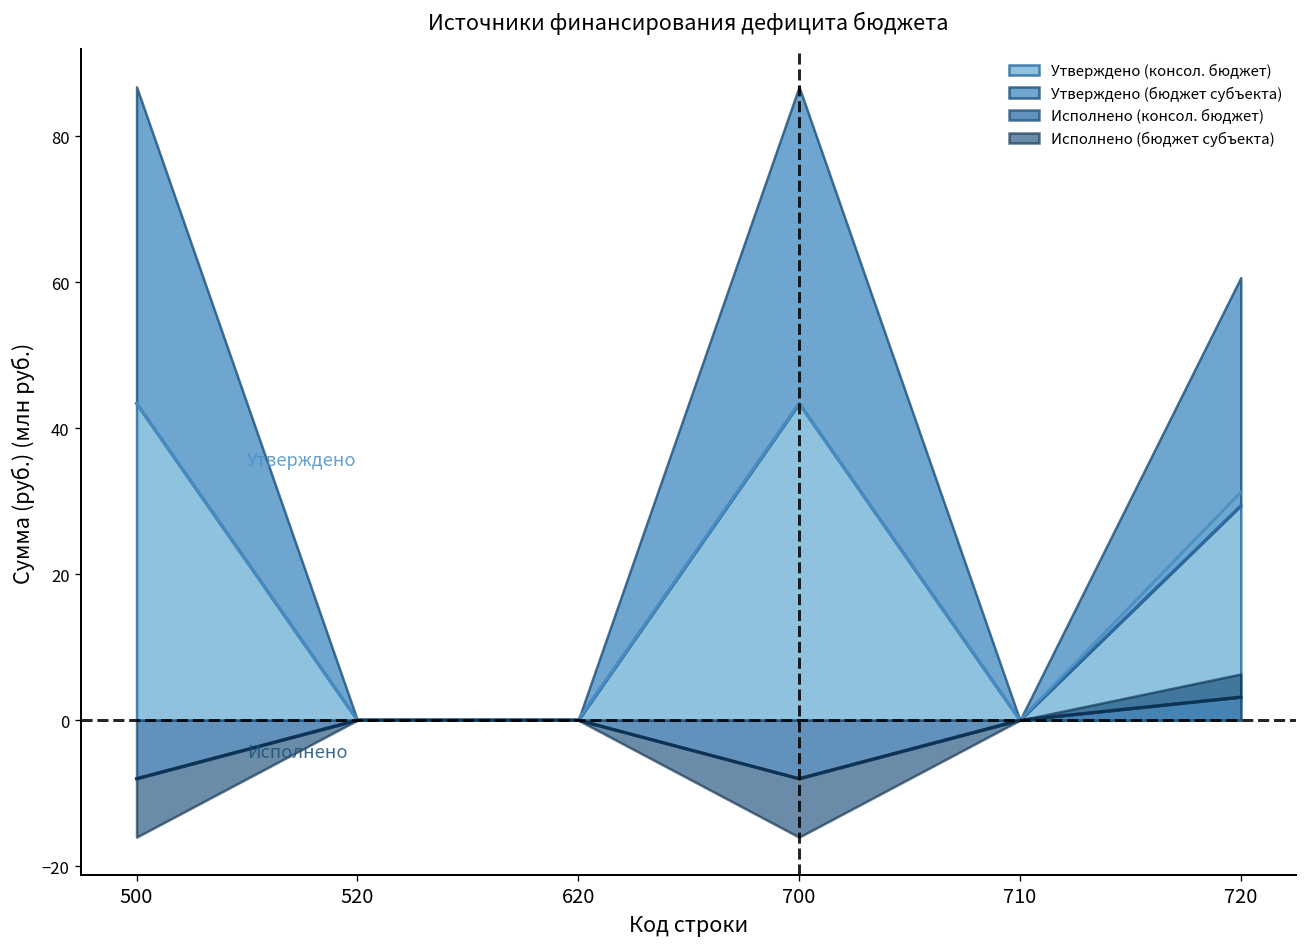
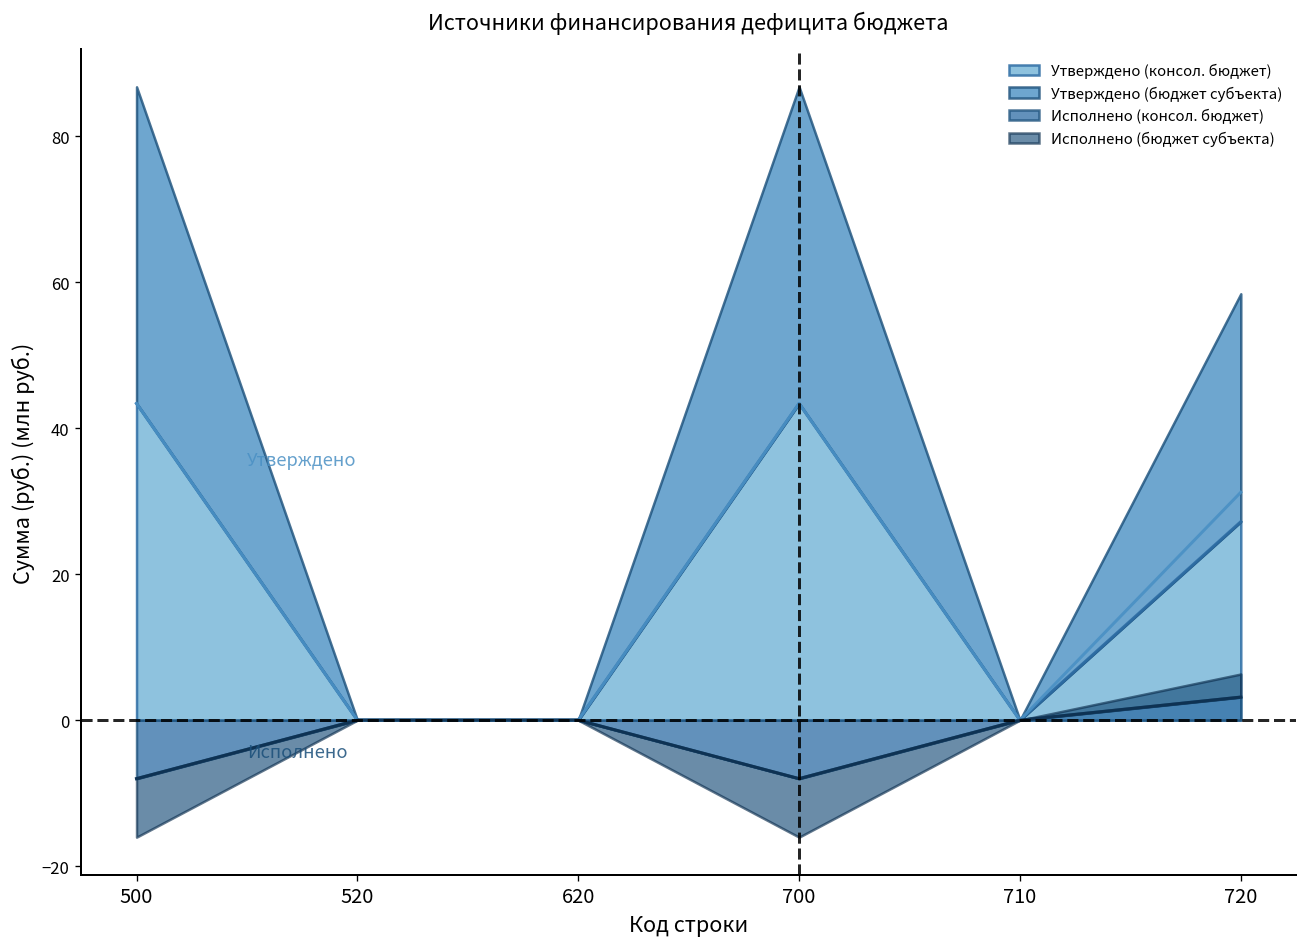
  {
    "Утверждено (консол. бюджет)": {
-     "720": 29
+     "720": 27
    }
  }
